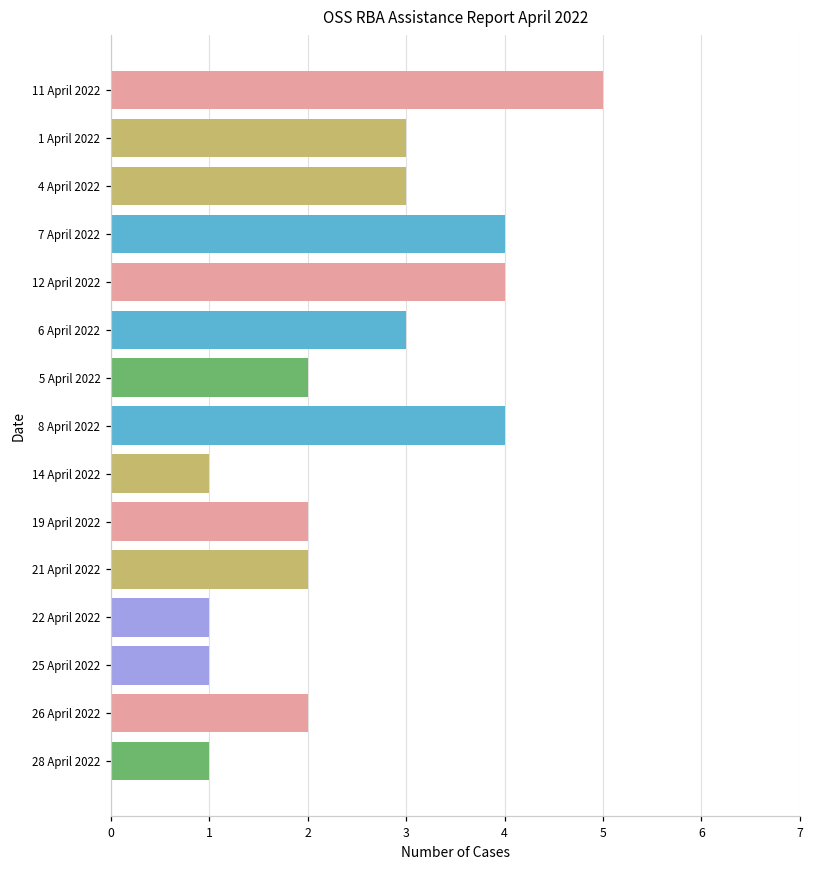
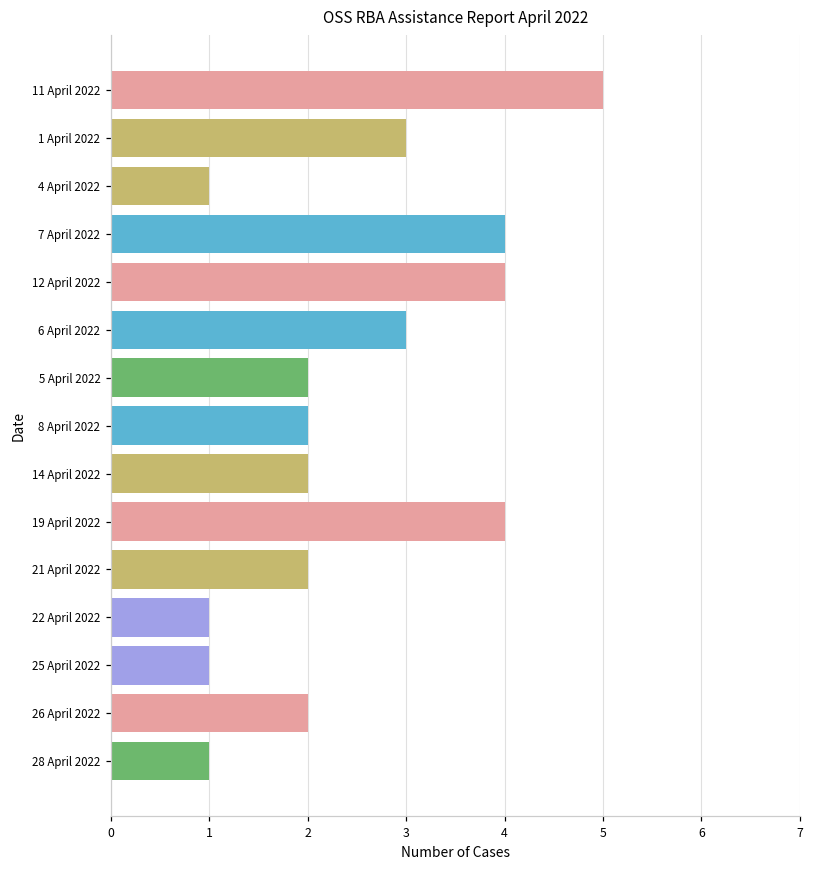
  {
    "11 April 2022": 5,
    "1 April 2022": 3,
-   "4 April 2022": 3,
+   "4 April 2022": 1,
    "7 April 2022": 4,
    "12 April 2022": 4,
    "6 April 2022": 3,
    "5 April 2022": 2,
-   "8 April 2022": 4,
-   "14 April 2022": 1,
-   "19 April 2022": 2,
+   "8 April 2022": 2,
+   "14 April 2022": 2,
+   "19 April 2022": 4,
    "21 April 2022": 2,
    "22 April 2022": 1,
    "25 April 2022": 1,
    "26 April 2022": 2,
    "28 April 2022": 1
  }
